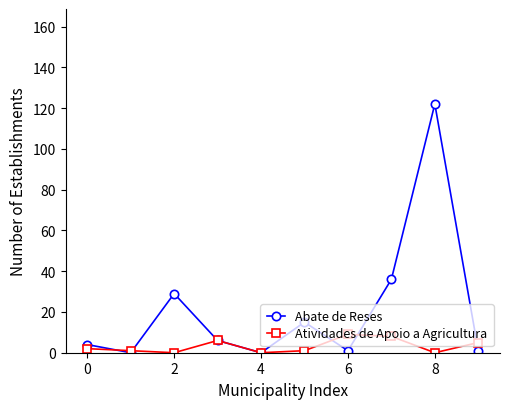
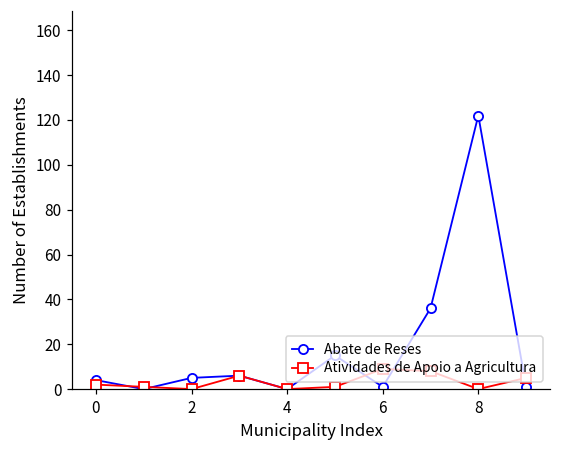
  {
    "Abate de Reses": {
      "0": 4,
-     "2": 29,
+     "2": 5,
      "6": 1,
      "8": 122
    },
    "Atividades de Apoio a Agricultura": {
      "0": 2,
      "2": 0,
      "8": 0
    }
  }
